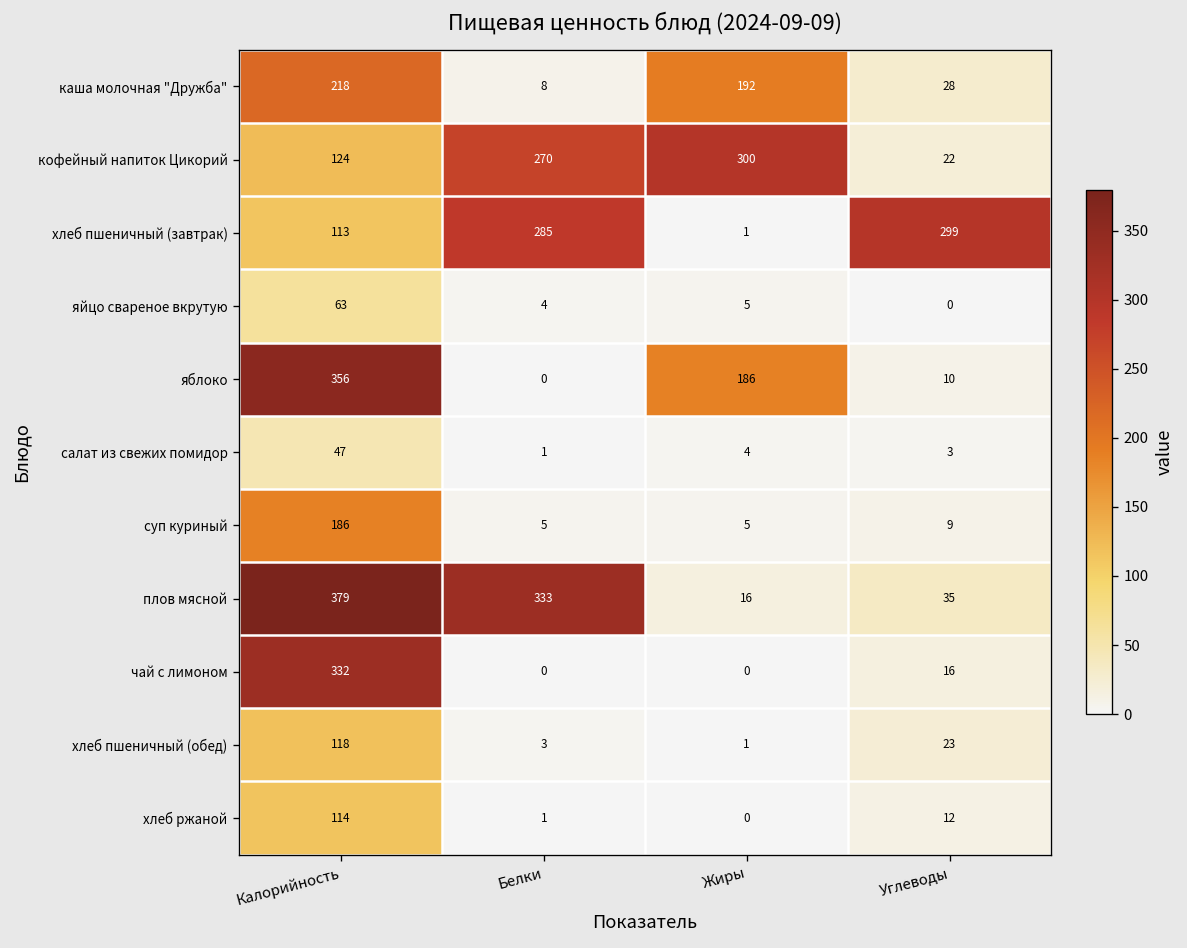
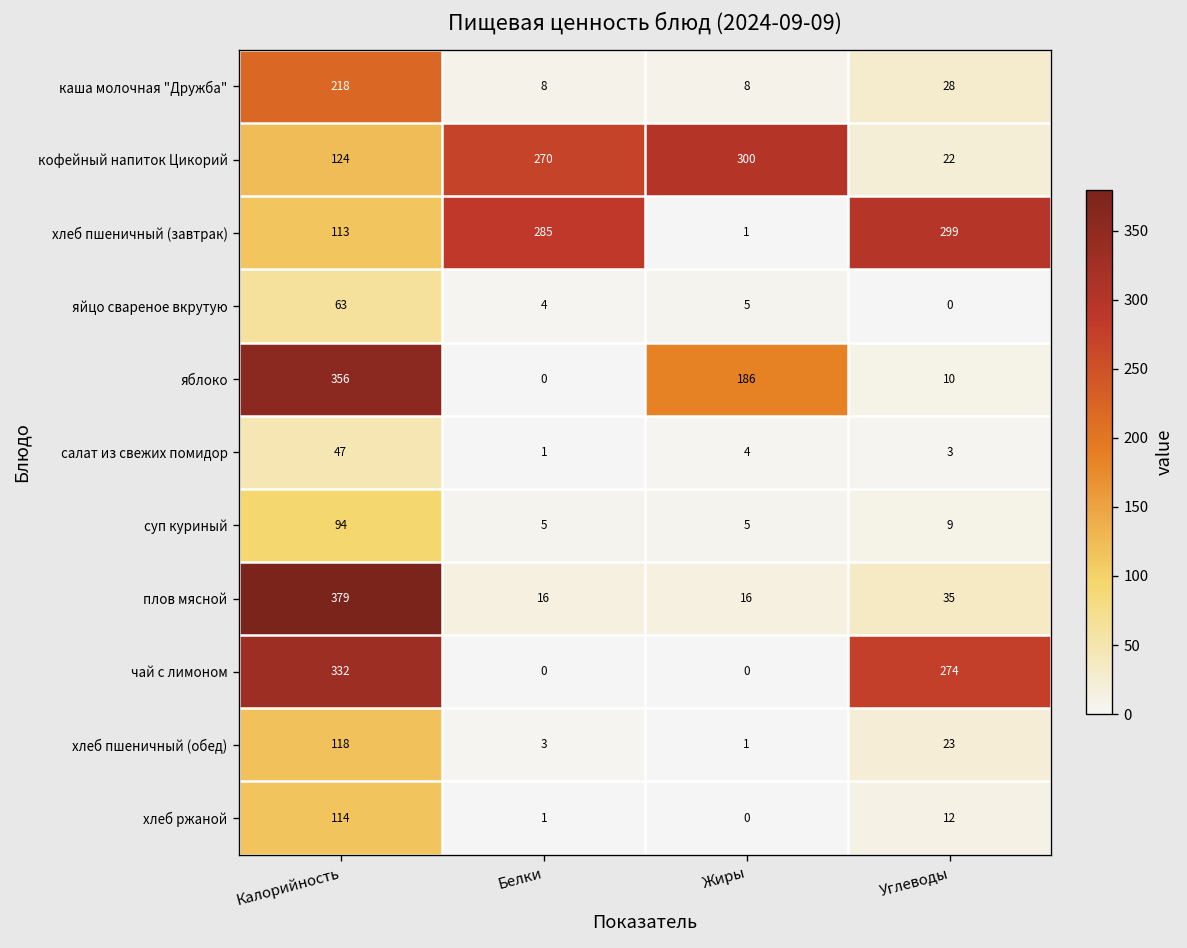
  {
    "каша молочная \"Дружба\"": {
      "Калорийность": 218,
      "Белки": 8,
-     "Жиры": 192,
+     "Жиры": 8,
      "Углеводы": 28
    },
    "кофейный напиток Цикорий": {
      "Калорийность": 124,
      "Белки": 270,
      "Жиры": 300,
      "Углеводы": 22
    },
    "хлеб пшеничный (завтрак)": {
      "Калорийность": 113,
      "Белки": 285,
      "Жиры": 1,
      "Углеводы": 299
    },
    "яйцо свареное вкрутую": {
      "Калорийность": 63,
      "Белки": 4,
      "Жиры": 5,
      "Углеводы": 0
    },
    "яблоко": {
      "Калорийность": 356,
      "Белки": 0,
      "Жиры": 186,
      "Углеводы": 10
    },
    "салат из свежих помидор": {
      "Калорийность": 47,
      "Белки": 1,
      "Жиры": 4,
      "Углеводы": 3
    },
    "суп куриный": {
-     "Калорийность": 186,
+     "Калорийность": 94,
      "Белки": 5,
      "Жиры": 5,
      "Углеводы": 9
    },
    "плов мясной": {
      "Калорийность": 379,
-     "Белки": 333,
+     "Белки": 16,
      "Жиры": 16,
      "Углеводы": 35
    },
    "чай с лимоном": {
      "Калорийность": 332,
      "Белки": 0,
      "Жиры": 0,
-     "Углеводы": 16
+     "Углеводы": 274
    },
    "хлеб пшеничный (обед)": {
      "Калорийность": 118,
      "Белки": 3,
      "Жиры": 1,
      "Углеводы": 23
    },
    "хлеб ржаной": {
      "Калорийность": 114,
      "Белки": 1,
      "Жиры": 0,
      "Углеводы": 12
    }
  }
